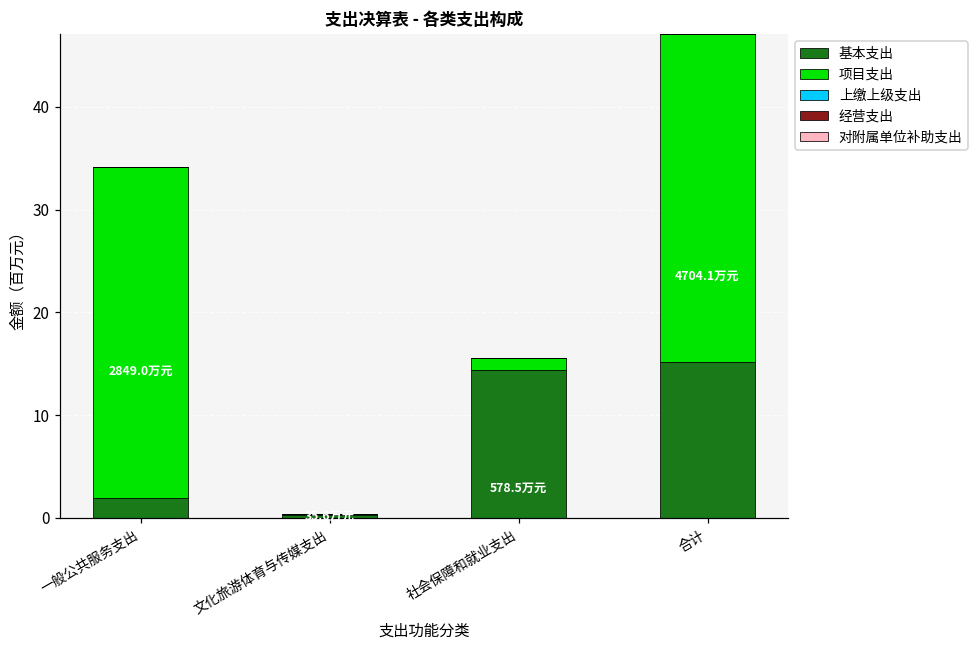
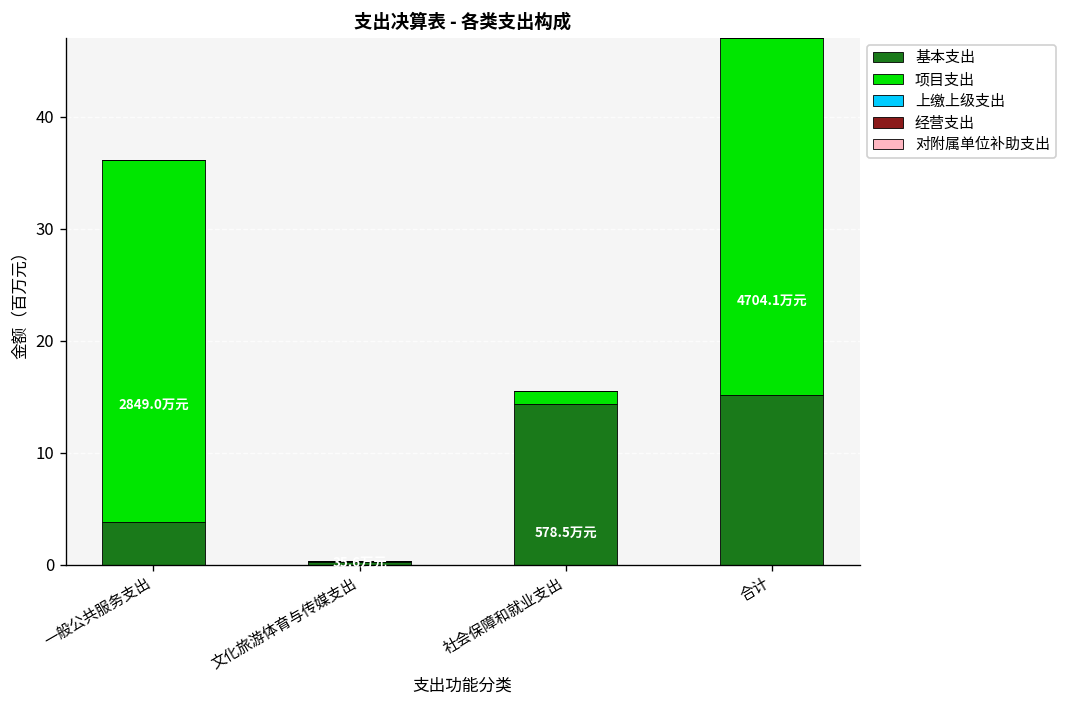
  {
    "基本支出": {
-     "一般公共服务支出": 2,
+     "一般公共服务支出": 4,
      "合计": 15
    },
    "对附属单位补助支出": {
      "一般公共服务支出": 0,
      "文化旅游体育与传媒支出": 0,
      "合计": 0
    }
  }
